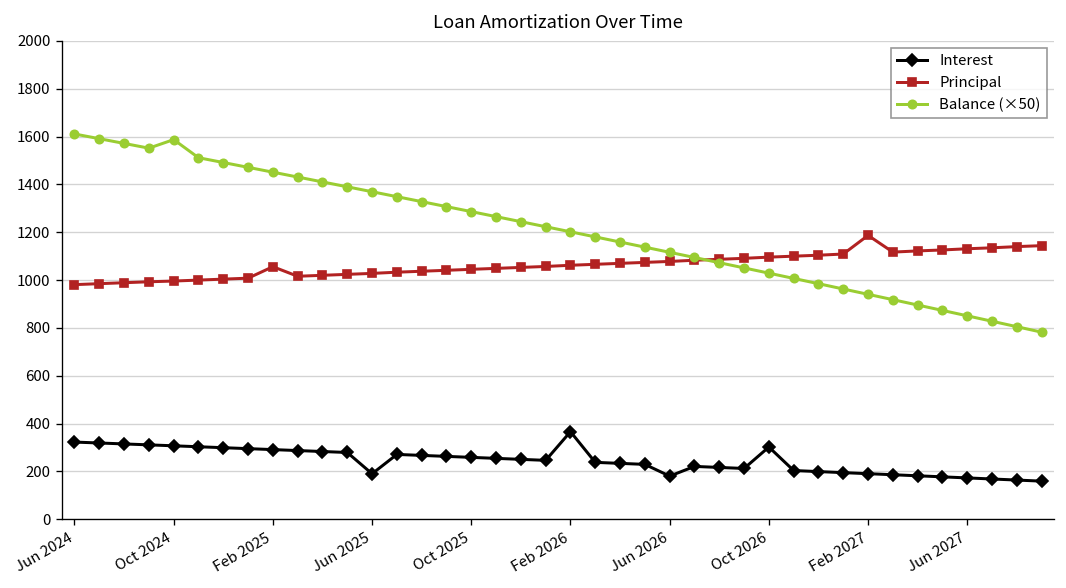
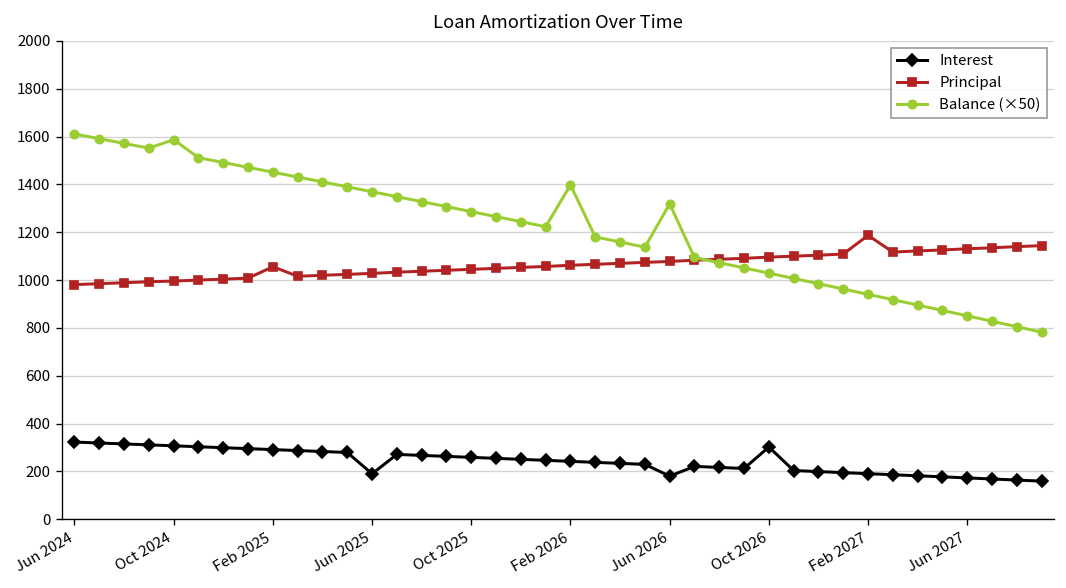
  {
    "Interest": {
      "Jun 2024": 320,
      "Oct 2024": 310,
      "Feb 2025": 290,
      "Jun 2025": 190,
      "Oct 2025": 260,
-     "Feb 2026": 370,
+     "Feb 2026": 240,
      "Jun 2026": 180,
      "Oct 2026": 300,
      "Feb 2027": 190,
      "Jun 2027": 170
    },
    "Principal": {
      "Jun 2024": 980,
      "Oct 2024": 1000,
      "Feb 2025": 1060,
      "Jun 2025": 1030,
      "Oct 2025": 1050,
      "Feb 2026": 1060,
      "Jun 2026": 1080,
      "Oct 2026": 1100,
      "Feb 2027": 1190,
      "Jun 2027": 1130
    },
    "Balance (×50)": {
      "Jun 2024": 1610,
      "Oct 2024": 1590,
      "Feb 2025": 1450,
      "Jun 2025": 1370,
      "Oct 2025": 1290,
-     "Feb 2026": 1200,
-     "Jun 2026": 1120,
+     "Feb 2026": 1400,
+     "Jun 2026": 1320,
      "Oct 2026": 1030,
      "Feb 2027": 940,
      "Jun 2027": 850
    }
  }
